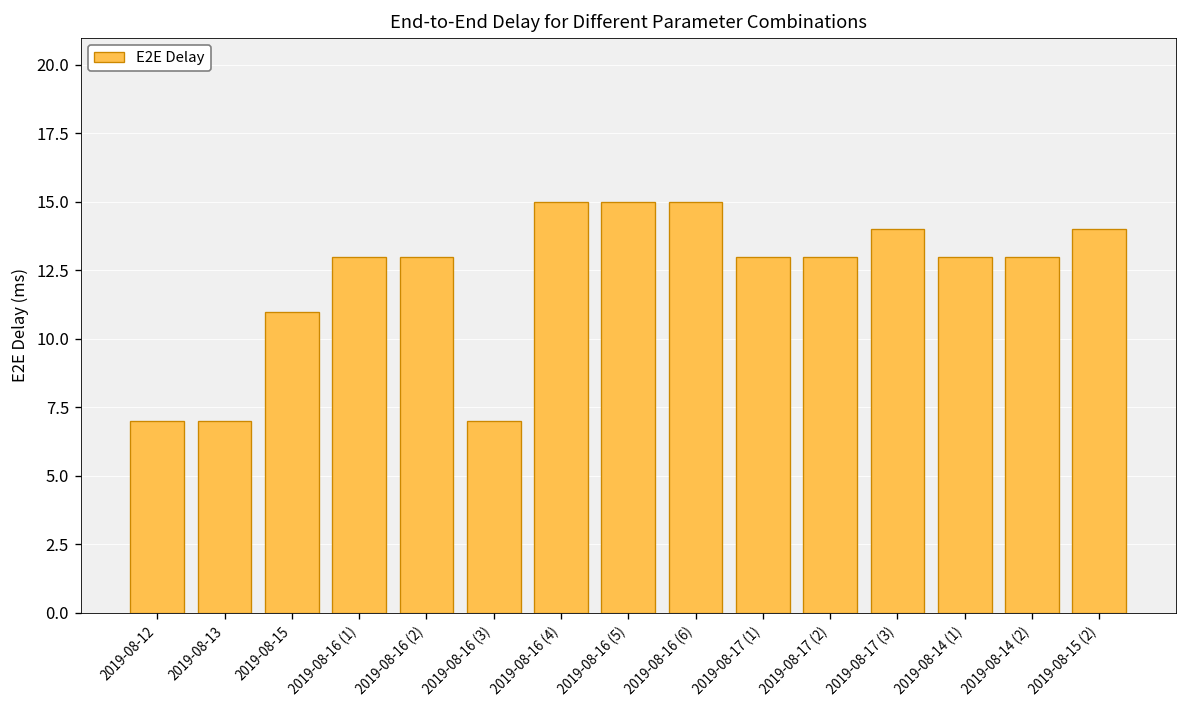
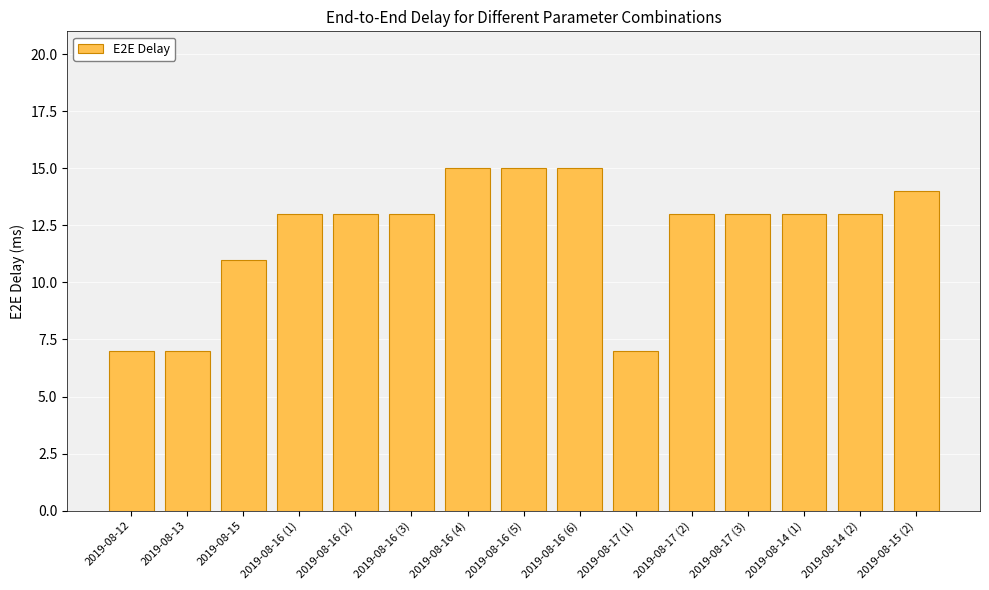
  {
    "2019-08-12": 7,
    "2019-08-13": 7,
    "2019-08-15": 11,
    "2019-08-16 (1)": 13,
    "2019-08-16 (2)": 13,
-   "2019-08-16 (3)": 7,
+   "2019-08-16 (3)": 13,
    "2019-08-16 (4)": 15,
    "2019-08-16 (5)": 15,
    "2019-08-16 (6)": 15,
-   "2019-08-17 (1)": 13,
+   "2019-08-17 (1)": 7,
    "2019-08-17 (2)": 13,
-   "2019-08-17 (3)": 14,
+   "2019-08-17 (3)": 13,
    "2019-08-14 (1)": 13,
    "2019-08-14 (2)": 13,
    "2019-08-15 (2)": 14
  }
